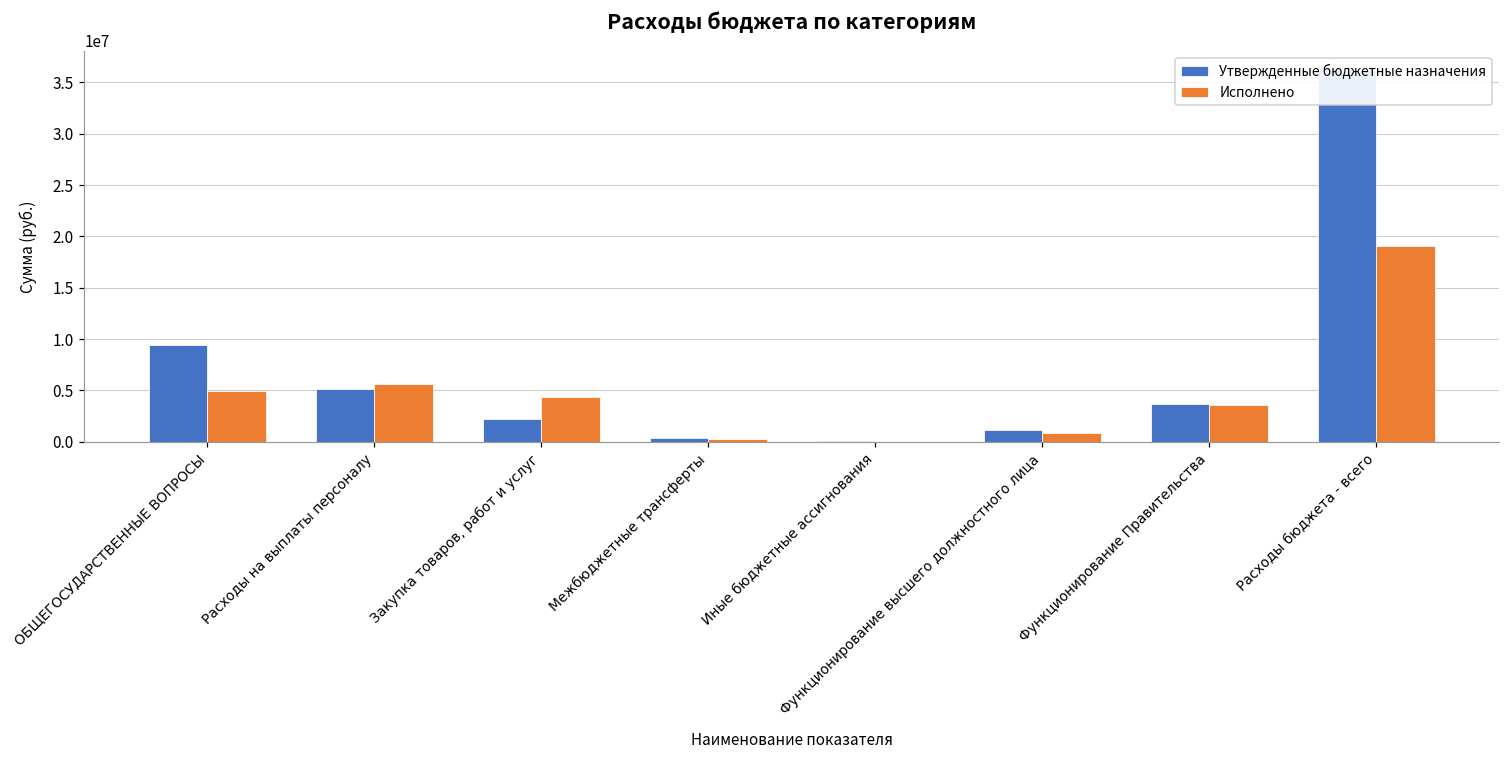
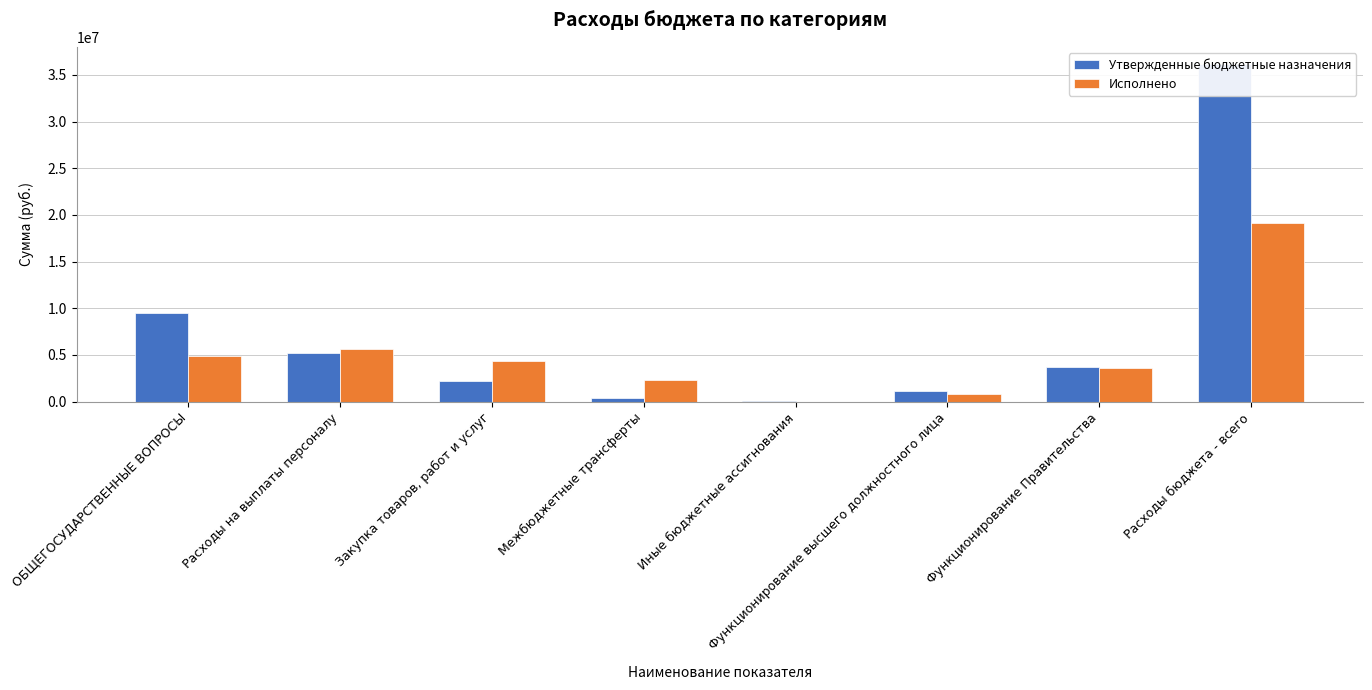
  {
    "Утвержденные бюджетные назначения": {
      "ОБЩЕГОСУДАРСТВЕННЫЕ ВОПРОСЫ": 9000000,
      "Расходы на выплаты персоналу": 5000000,
      "Закупка товаров, работ и услуг": 2000000,
      "Межбюджетные трансферты": 0,
      "Функционирование высшего должностного лица": 1000000,
      "Функционирование Правительства": 4000000
    },
    "Исполнено": {
      "ОБЩЕГОСУДАРСТВЕННЫЕ ВОПРОСЫ": 5000000,
      "Расходы на выплаты персоналу": 6000000,
      "Закупка товаров, работ и услуг": 4000000,
-     "Межбюджетные трансферты": 0,
+     "Межбюджетные трансферты": 2000000,
      "Функционирование высшего должностного лица": 1000000,
      "Функционирование Правительства": 4000000,
      "Расходы бюджета - всего": 19000000
    }
  }
